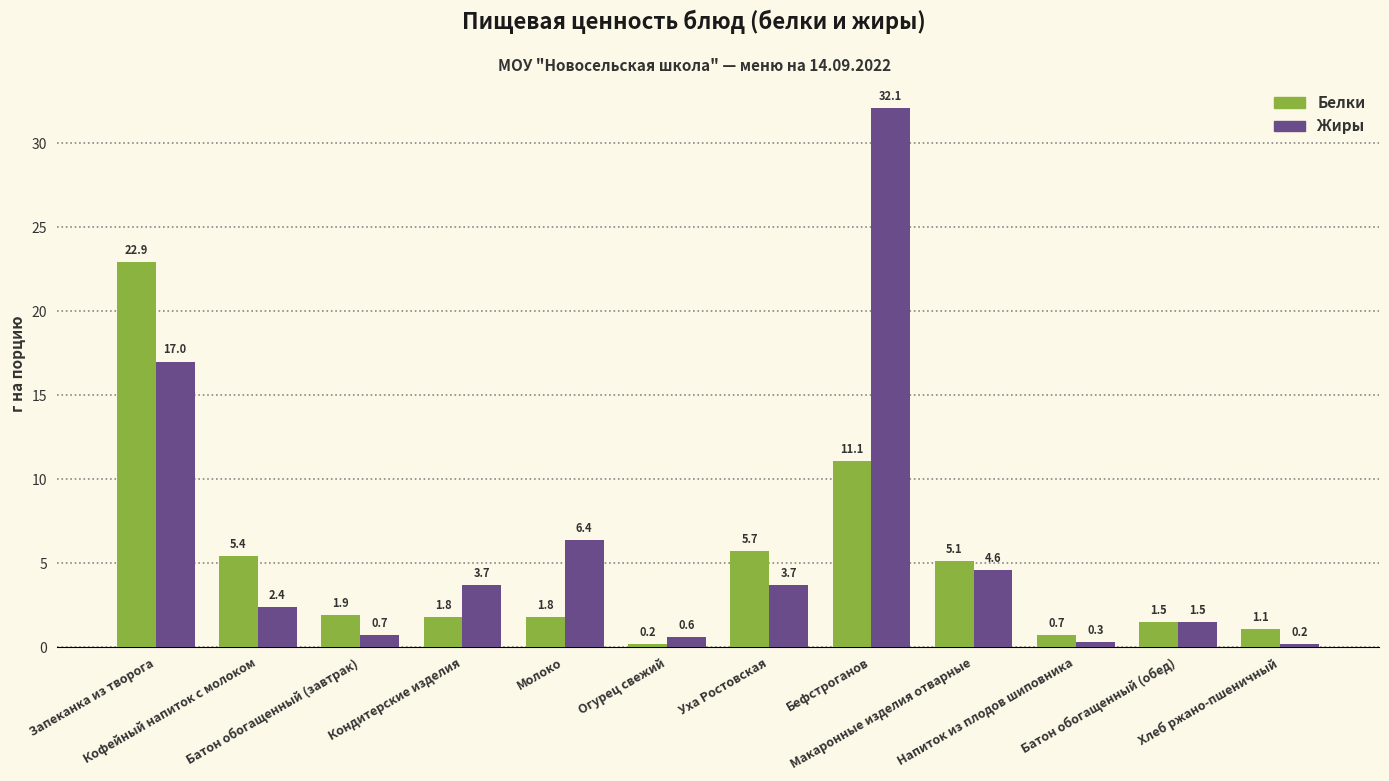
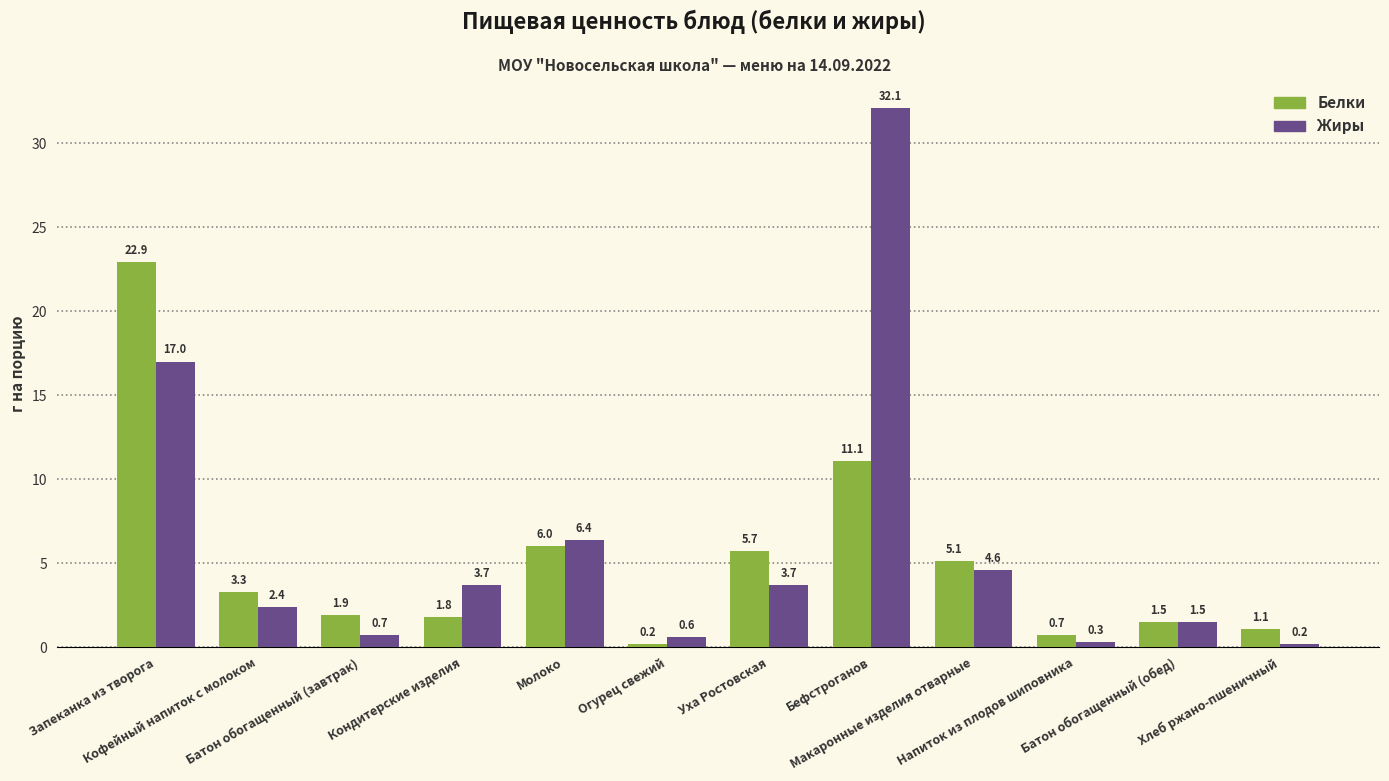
  {
    "Белки": {
      "Запеканка из творога": 22.9,
-     "Кофейный напиток с молоком": 5.4,
+     "Кофейный напиток с молоком": 3.3,
      "Батон обогащенный (завтрак)": 1.9,
      "Кондитерские изделия": 1.8,
-     "Молоко": 1.8,
+     "Молоко": 6.0,
      "Огурец свежий": 0.2,
      "Уха Ростовская": 5.7,
      "Бефстроганов": 11.1,
      "Макаронные изделия отварные": 5.1,
      "Напиток из плодов шиповника": 0.7,
      "Батон обогащенный (обед)": 1.5,
      "Хлеб ржано-пшеничный": 1.1
    },
    "Жиры": {
      "Запеканка из творога": 17.0,
      "Кофейный напиток с молоком": 2.4,
      "Батон обогащенный (завтрак)": 0.7,
      "Кондитерские изделия": 3.7,
      "Молоко": 6.4,
      "Огурец свежий": 0.6,
      "Уха Ростовская": 3.7,
      "Бефстроганов": 32.1,
      "Макаронные изделия отварные": 4.6,
      "Напиток из плодов шиповника": 0.3,
      "Батон обогащенный (обед)": 1.5,
      "Хлеб ржано-пшеничный": 0.2
    }
  }
